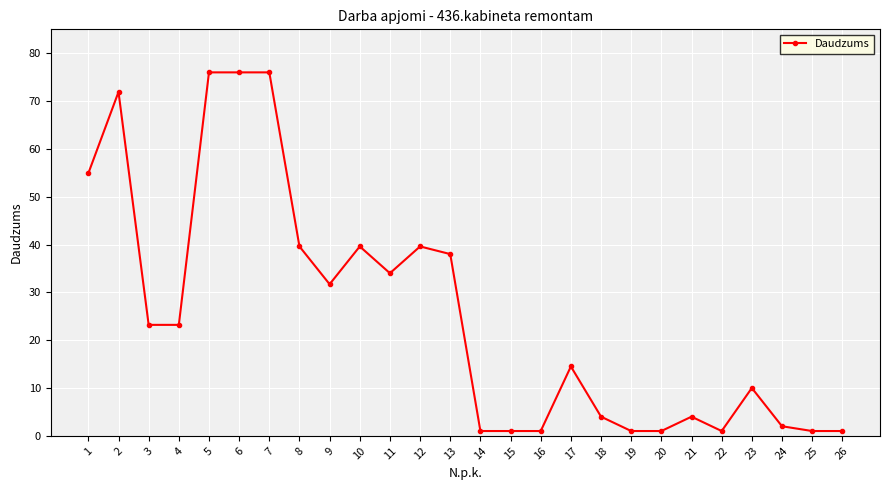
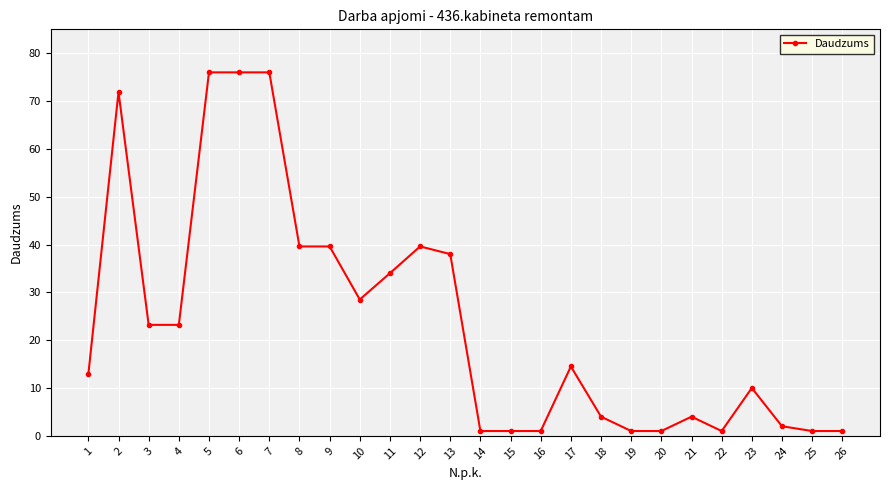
  {
-   "1": 55,
+   "1": 13,
    "2": 72,
    "3": 23,
    "4": 23,
    "5": 76,
    "6": 76,
    "7": 76,
    "8": 40,
-   "9": 32,
-   "10": 40,
+   "9": 40,
+   "10": 29,
    "11": 34,
    "12": 40,
    "13": 38,
    "14": 1,
    "15": 1,
    "16": 1,
    "17": 15,
    "18": 4,
    "19": 1,
    "20": 1,
    "21": 4,
    "22": 1,
    "23": 10,
    "24": 2,
    "25": 1,
    "26": 1
  }
